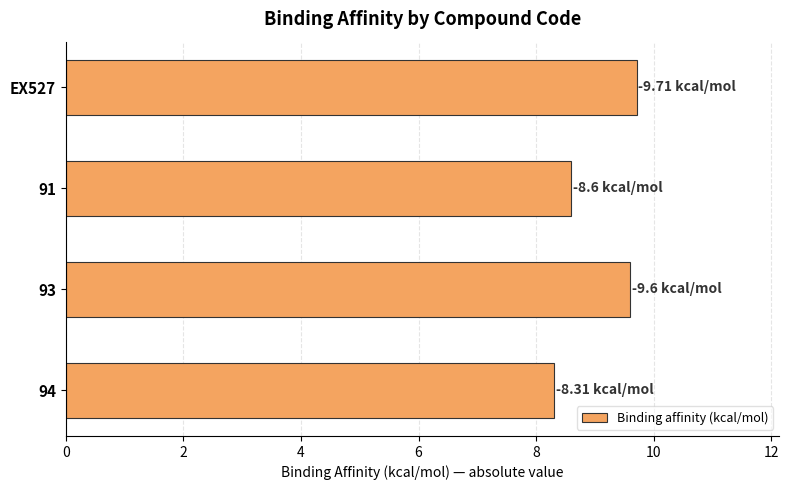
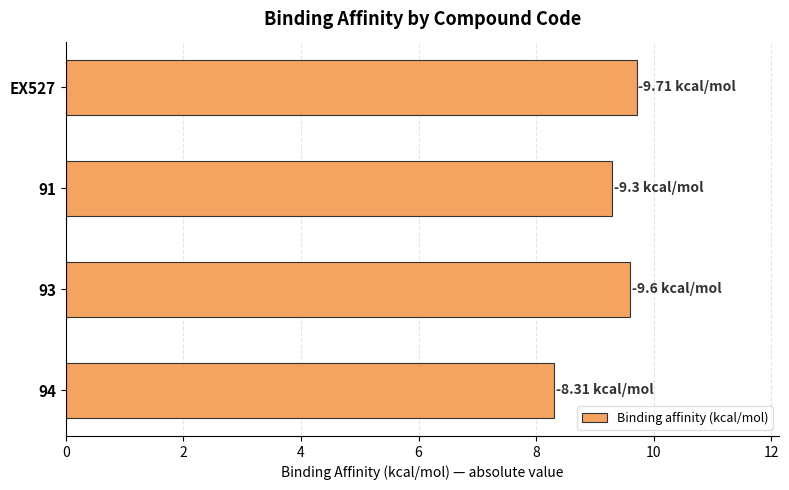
  {
-   "91": -8.6
+   "91": -9.3
  }
